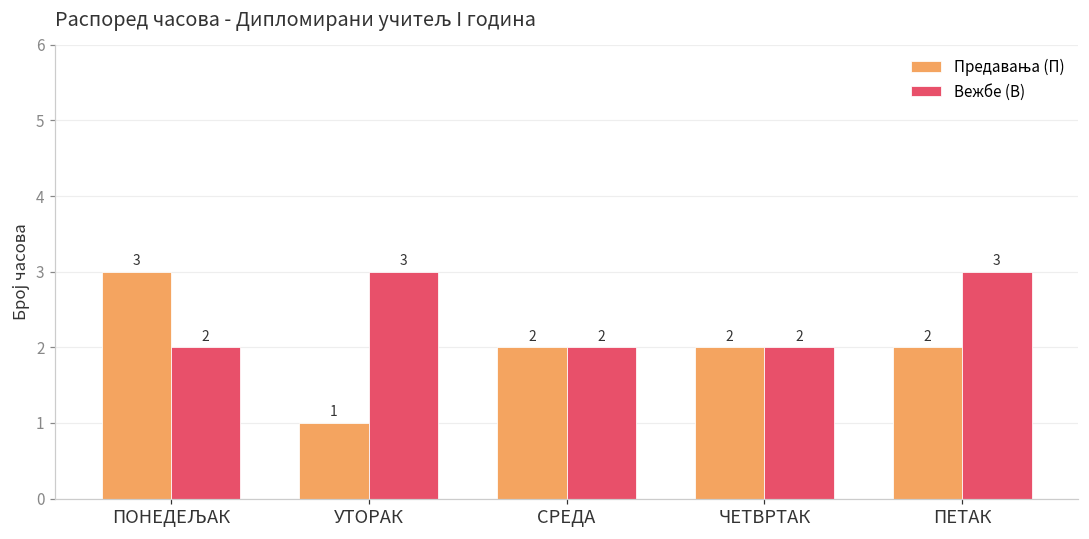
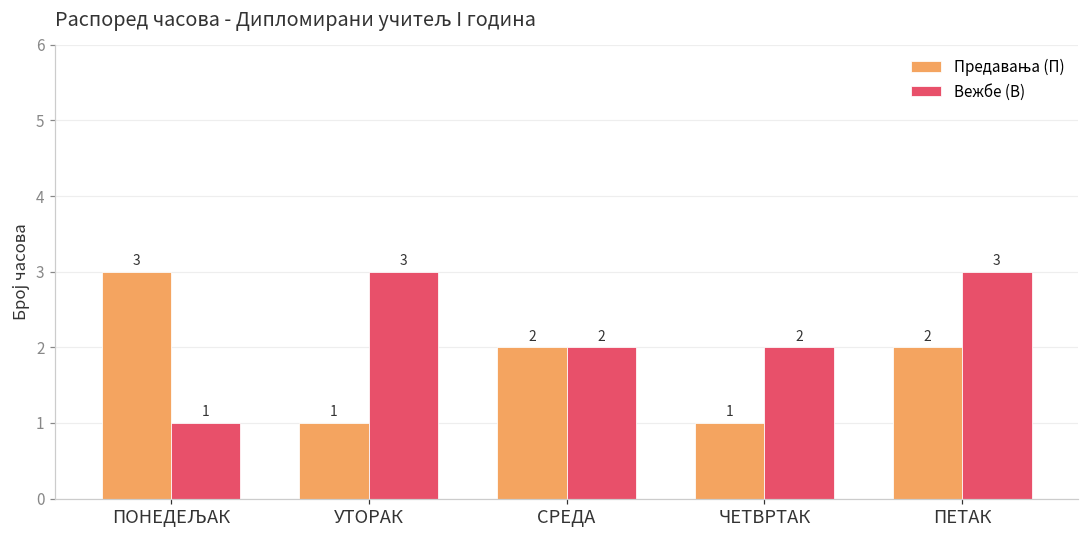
  {
    "Предавања (П)": {
      "ПОНЕДЕЉАК": 3,
      "УТОРАК": 1,
      "СРЕДА": 2,
-     "ЧЕТВРТАК": 2,
+     "ЧЕТВРТАК": 1,
      "ПЕТАК": 2
    },
    "Вежбе (В)": {
-     "ПОНЕДЕЉАК": 2,
+     "ПОНЕДЕЉАК": 1,
      "УТОРАК": 3,
      "СРЕДА": 2,
      "ЧЕТВРТАК": 2,
      "ПЕТАК": 3
    }
  }
